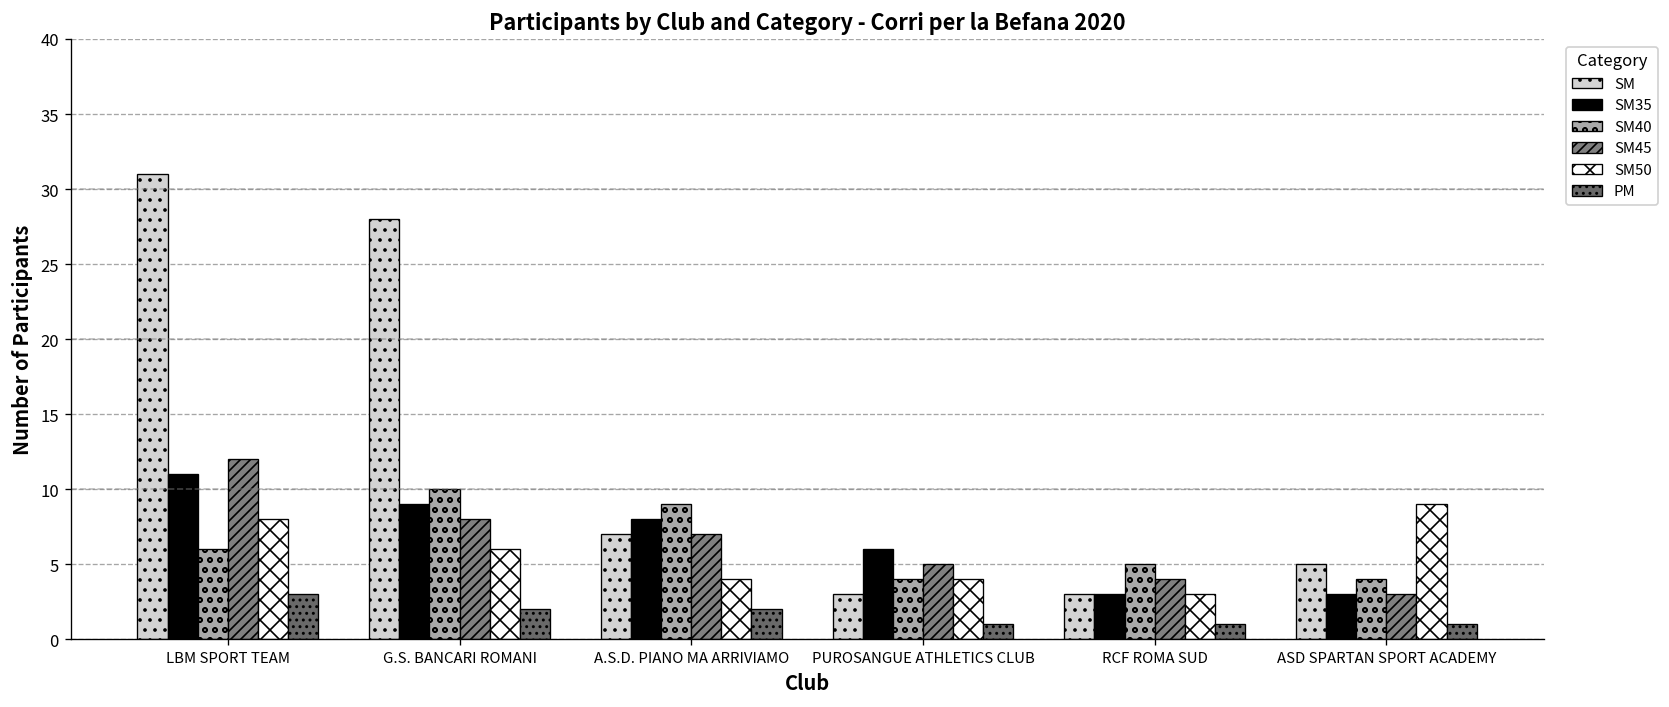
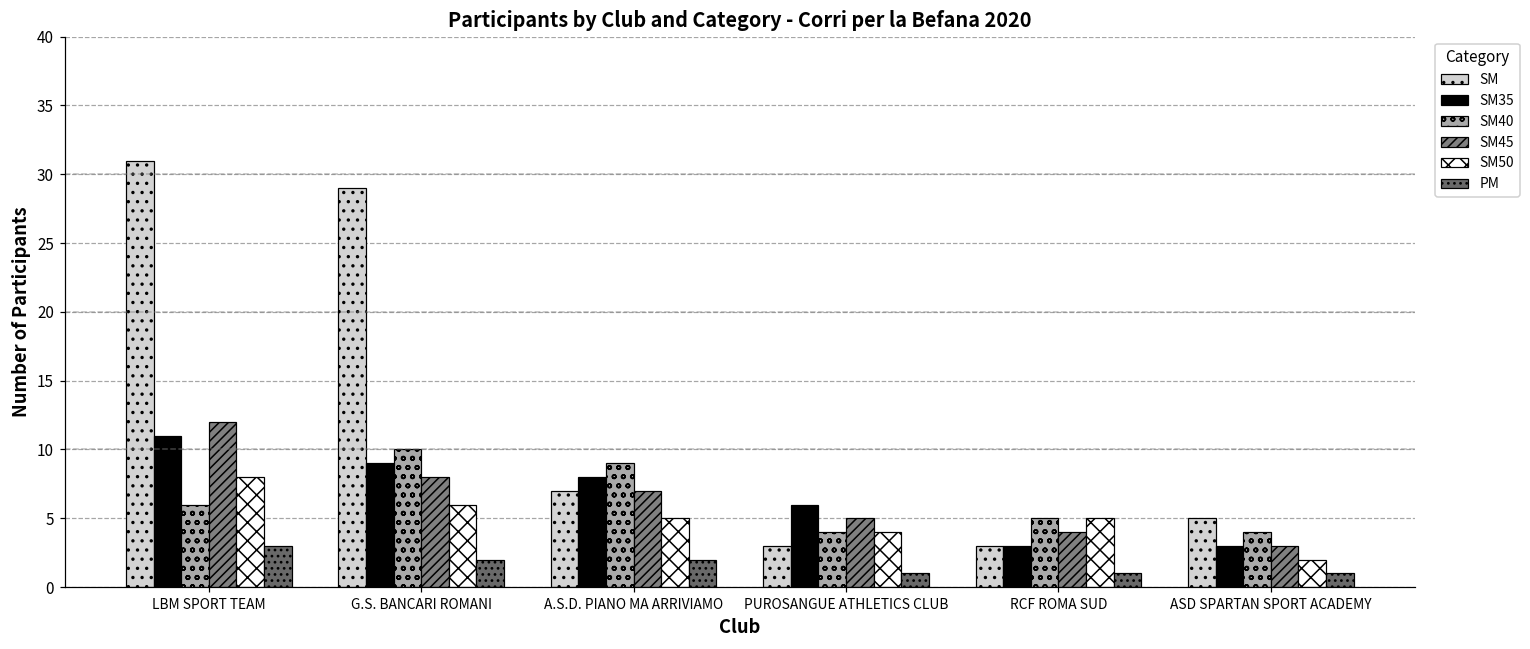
  {
    "SM": {
      "LBM SPORT TEAM": 31,
-     "G.S. BANCARI ROMANI": 28,
+     "G.S. BANCARI ROMANI": 29,
      "A.S.D. PIANO MA ARRIVIAMO": 7,
      "PUROSANGUE ATHLETICS CLUB": 3,
      "RCF ROMA SUD": 3,
      "ASD SPARTAN SPORT ACADEMY": 5
    },
    "SM35": {
      "LBM SPORT TEAM": 11,
      "G.S. BANCARI ROMANI": 9,
      "A.S.D. PIANO MA ARRIVIAMO": 8,
      "PUROSANGUE ATHLETICS CLUB": 6,
      "RCF ROMA SUD": 3,
      "ASD SPARTAN SPORT ACADEMY": 3
    },
    "SM40": {
      "LBM SPORT TEAM": 6,
      "G.S. BANCARI ROMANI": 10,
      "A.S.D. PIANO MA ARRIVIAMO": 9,
      "PUROSANGUE ATHLETICS CLUB": 4,
      "RCF ROMA SUD": 5,
      "ASD SPARTAN SPORT ACADEMY": 4
    },
    "SM50": {
      "LBM SPORT TEAM": 8,
      "G.S. BANCARI ROMANI": 6,
-     "A.S.D. PIANO MA ARRIVIAMO": 4,
+     "A.S.D. PIANO MA ARRIVIAMO": 5,
      "PUROSANGUE ATHLETICS CLUB": 4,
-     "RCF ROMA SUD": 3,
-     "ASD SPARTAN SPORT ACADEMY": 9
+     "RCF ROMA SUD": 5,
+     "ASD SPARTAN SPORT ACADEMY": 2
    }
  }
